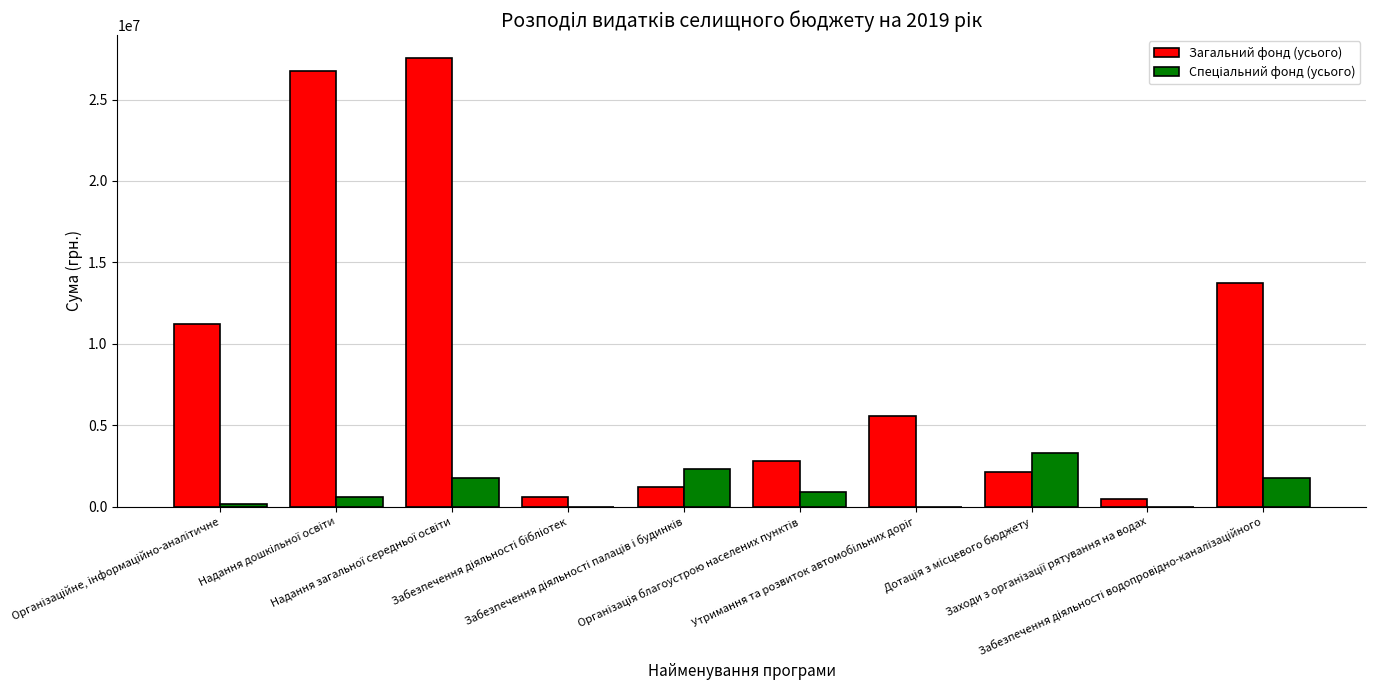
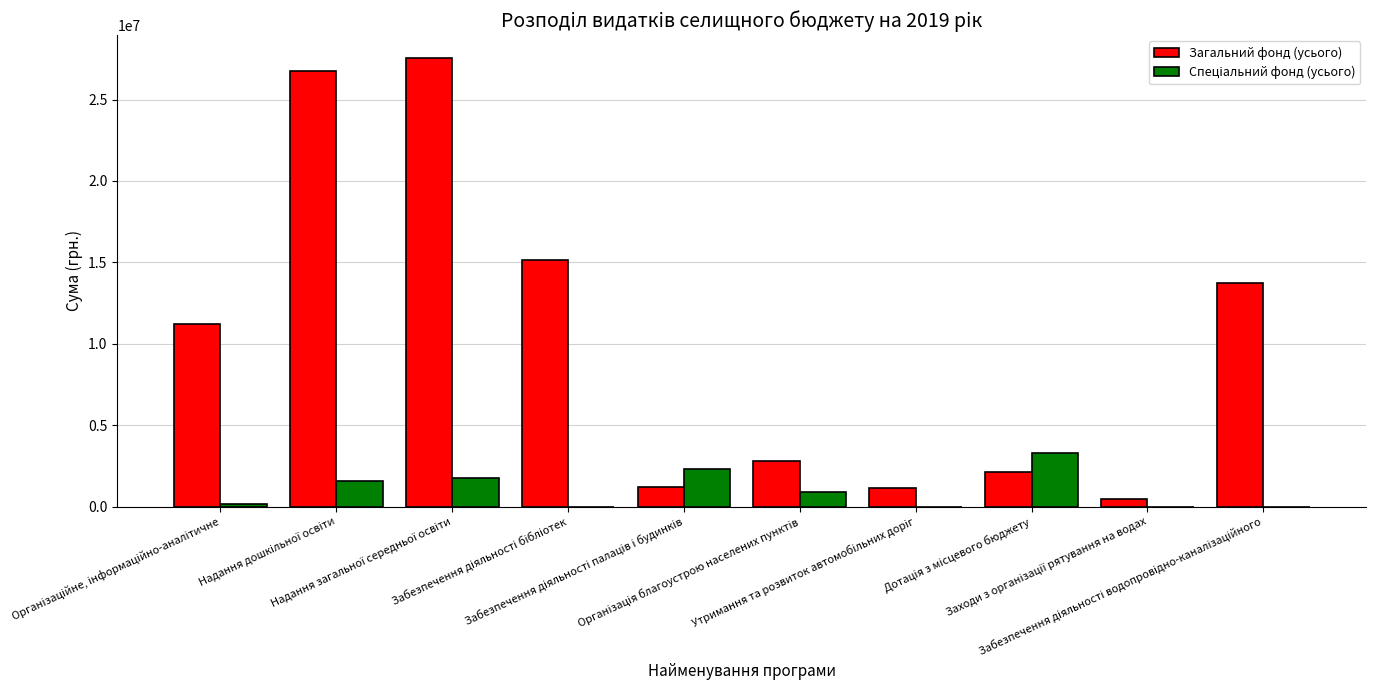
  {
    "Загальний фонд (усього)": {
      "Організаційне, інформаційно-аналітичне": 11200000,
      "Надання дошкільної освіти": 26800000,
      "Надання загальної середньої освіти": 27600000,
-     "Забезпечення діяльності бібліотек": 600000,
+     "Забезпечення діяльності бібліотек": 15100000,
      "Забезпечення діяльності палаців і будинків": 1200000,
      "Організація благоустрою населених пунктів": 2800000,
-     "Утримання та розвиток автомобільних доріг": 5600000,
+     "Утримання та розвиток автомобільних доріг": 1100000,
      "Дотація з місцевого бюджету": 2100000,
      "Заходи з організації рятування на водах": 500000,
      "Забезпечення діяльності водопровідно-каналізаційного": 13700000
    },
    "Спеціальний фонд (усього)": {
      "Організаційне, інформаційно-аналітичне": 200000,
-     "Надання дошкільної освіти": 600000,
+     "Надання дошкільної освіти": 1500000,
      "Надання загальної середньої освіти": 1800000,
      "Забезпечення діяльності бібліотек": 0,
      "Забезпечення діяльності палаців і будинків": 2300000,
      "Організація благоустрою населених пунктів": 900000,
      "Утримання та розвиток автомобільних доріг": 0,
      "Дотація з місцевого бюджету": 3300000,
      "Заходи з організації рятування на водах": 0,
-     "Забезпечення діяльності водопровідно-каналізаційного": 1700000
+     "Забезпечення діяльності водопровідно-каналізаційного": 0
    }
  }
